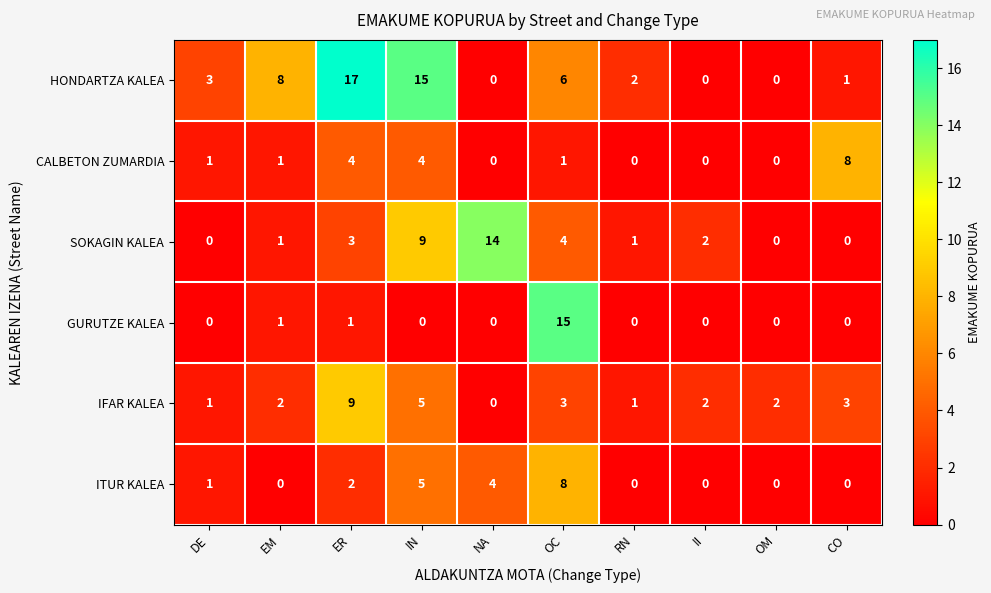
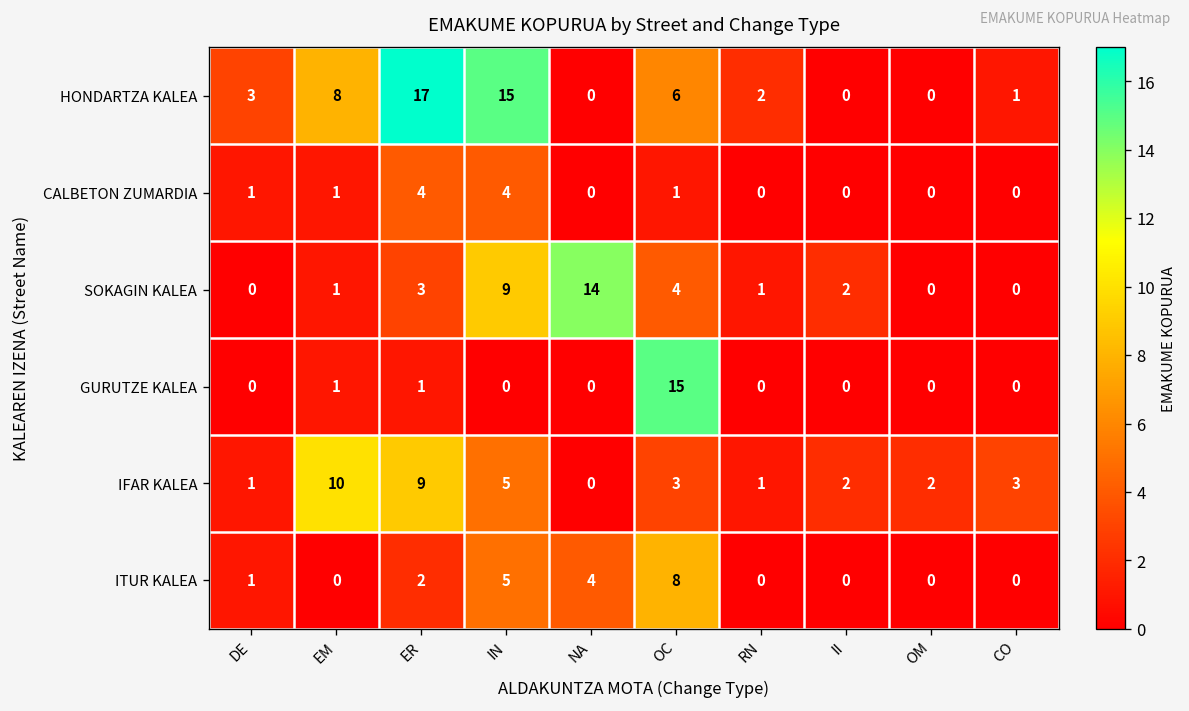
  {
    "HONDARTZA KALEA": {
      "DE": 3,
      "EM": 8,
      "ER": 17,
      "IN": 15,
      "NA": 0,
      "OC": 6,
      "RN": 2,
      "II": 0,
      "OM": 0,
      "CO": 1
    },
    "CALBETON ZUMARDIA": {
      "DE": 1,
      "EM": 1,
      "ER": 4,
      "IN": 4,
      "NA": 0,
      "OC": 1,
      "RN": 0,
      "II": 0,
      "OM": 0,
-     "CO": 8
+     "CO": 0
    },
    "SOKAGIN KALEA": {
      "DE": 0,
      "EM": 1,
      "ER": 3,
      "IN": 9,
      "NA": 14,
      "OC": 4,
      "RN": 1,
      "II": 2,
      "OM": 0,
      "CO": 0
    },
    "GURUTZE KALEA": {
      "DE": 0,
      "EM": 1,
      "ER": 1,
      "IN": 0,
      "NA": 0,
      "OC": 15,
      "RN": 0,
      "II": 0,
      "OM": 0,
      "CO": 0
    },
    "IFAR KALEA": {
      "DE": 1,
-     "EM": 2,
+     "EM": 10,
      "ER": 9,
      "IN": 5,
      "NA": 0,
      "OC": 3,
      "RN": 1,
      "II": 2,
      "OM": 2,
      "CO": 3
    },
    "ITUR KALEA": {
      "DE": 1,
      "EM": 0,
      "ER": 2,
      "IN": 5,
      "NA": 4,
      "OC": 8,
      "RN": 0,
      "II": 0,
      "OM": 0,
      "CO": 0
    }
  }
